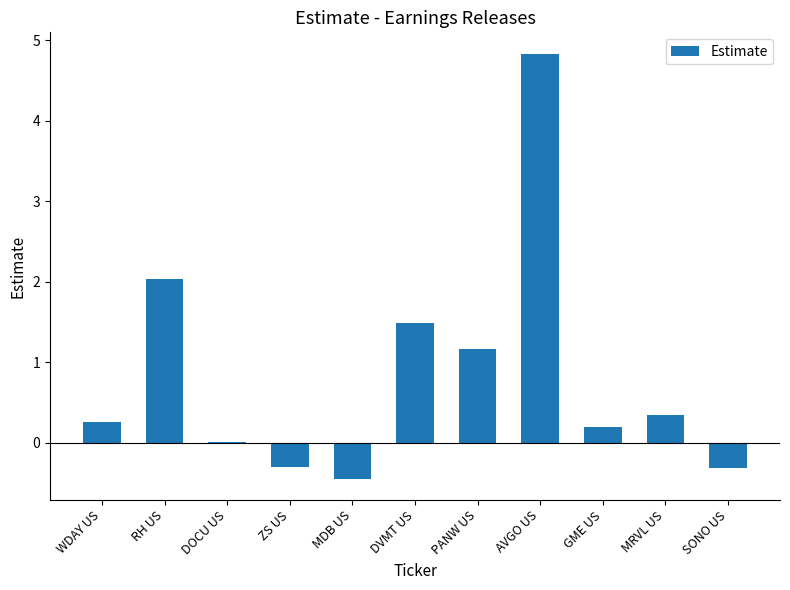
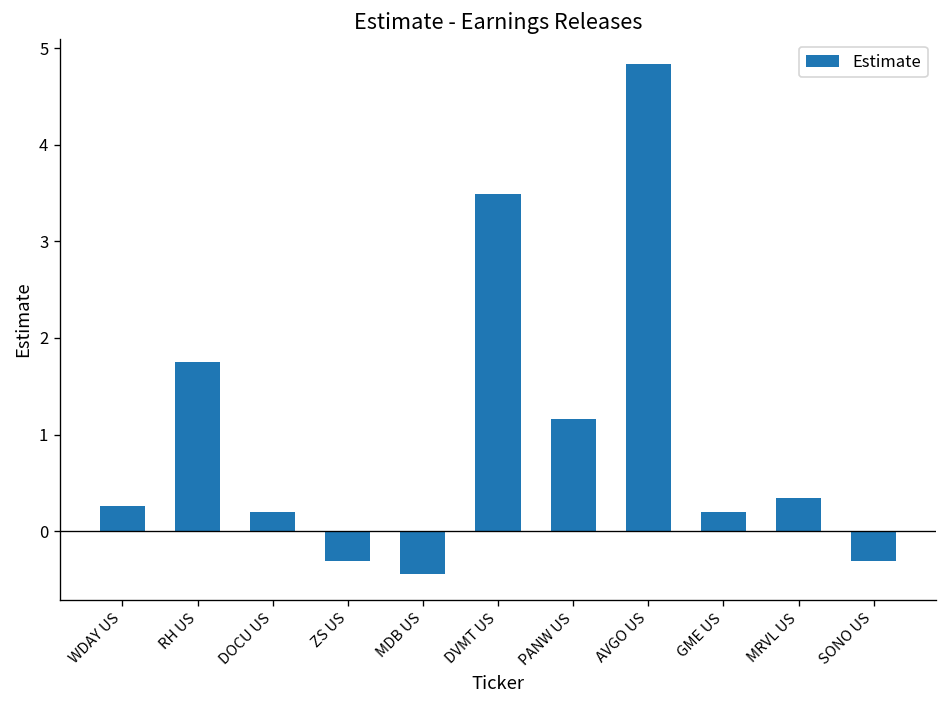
  {
    "WDAY US": 0.3,
-   "RH US": 2.0,
-   "DOCU US": 0.0,
+   "RH US": 1.8,
+   "DOCU US": 0.2,
    "ZS US": -0.3,
    "MDB US": -0.4,
-   "DVMT US": 1.5,
+   "DVMT US": 3.5,
    "PANW US": 1.2,
    "AVGO US": 4.8,
    "GME US": 0.2,
    "MRVL US": 0.3,
    "SONO US": -0.3
  }
